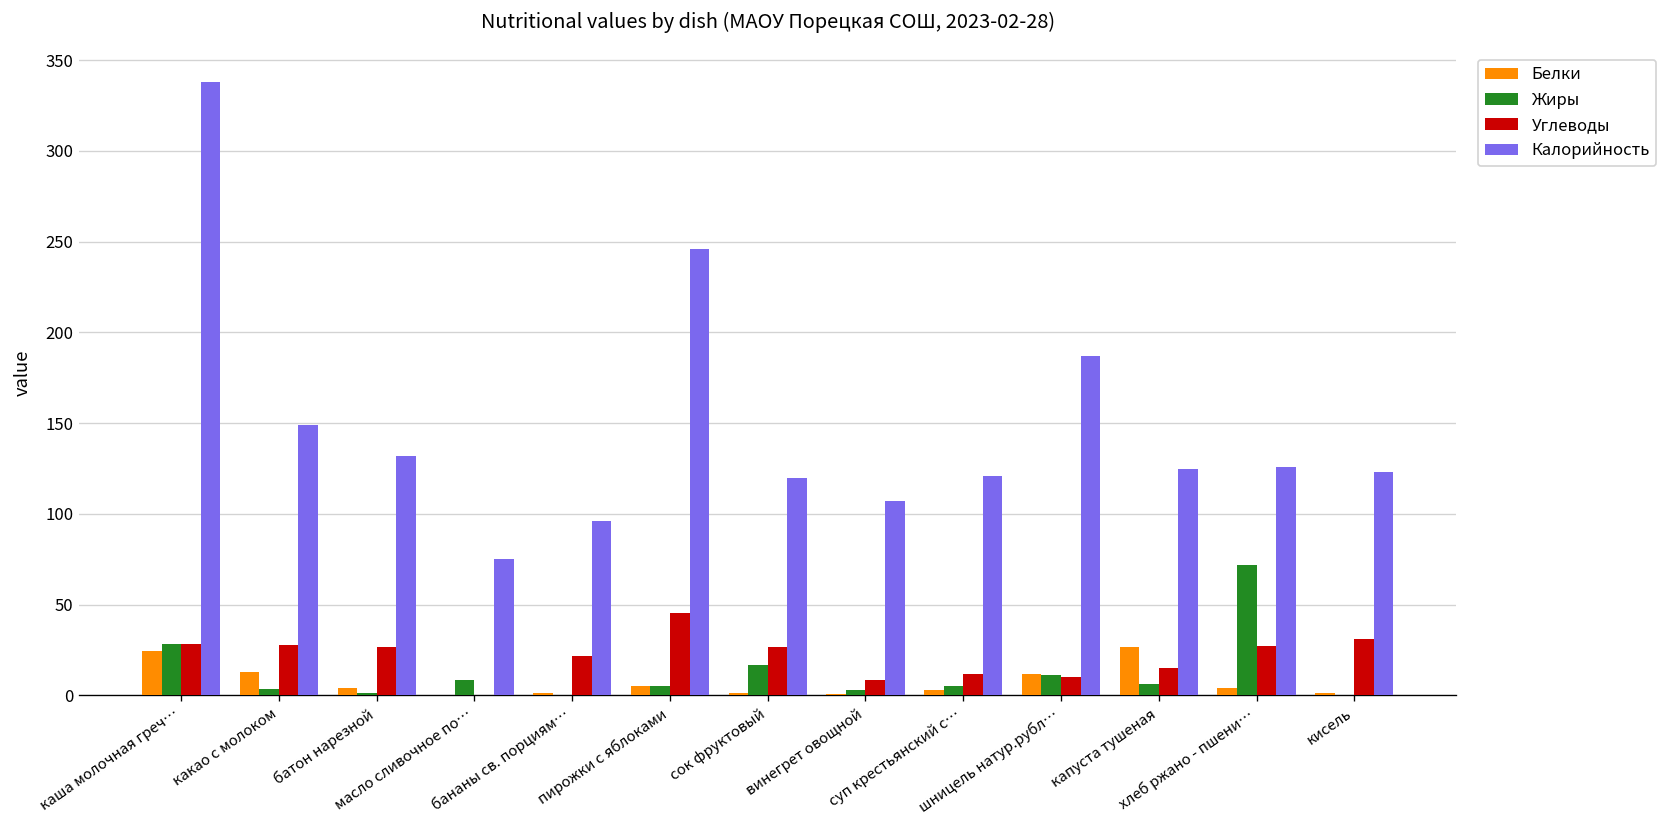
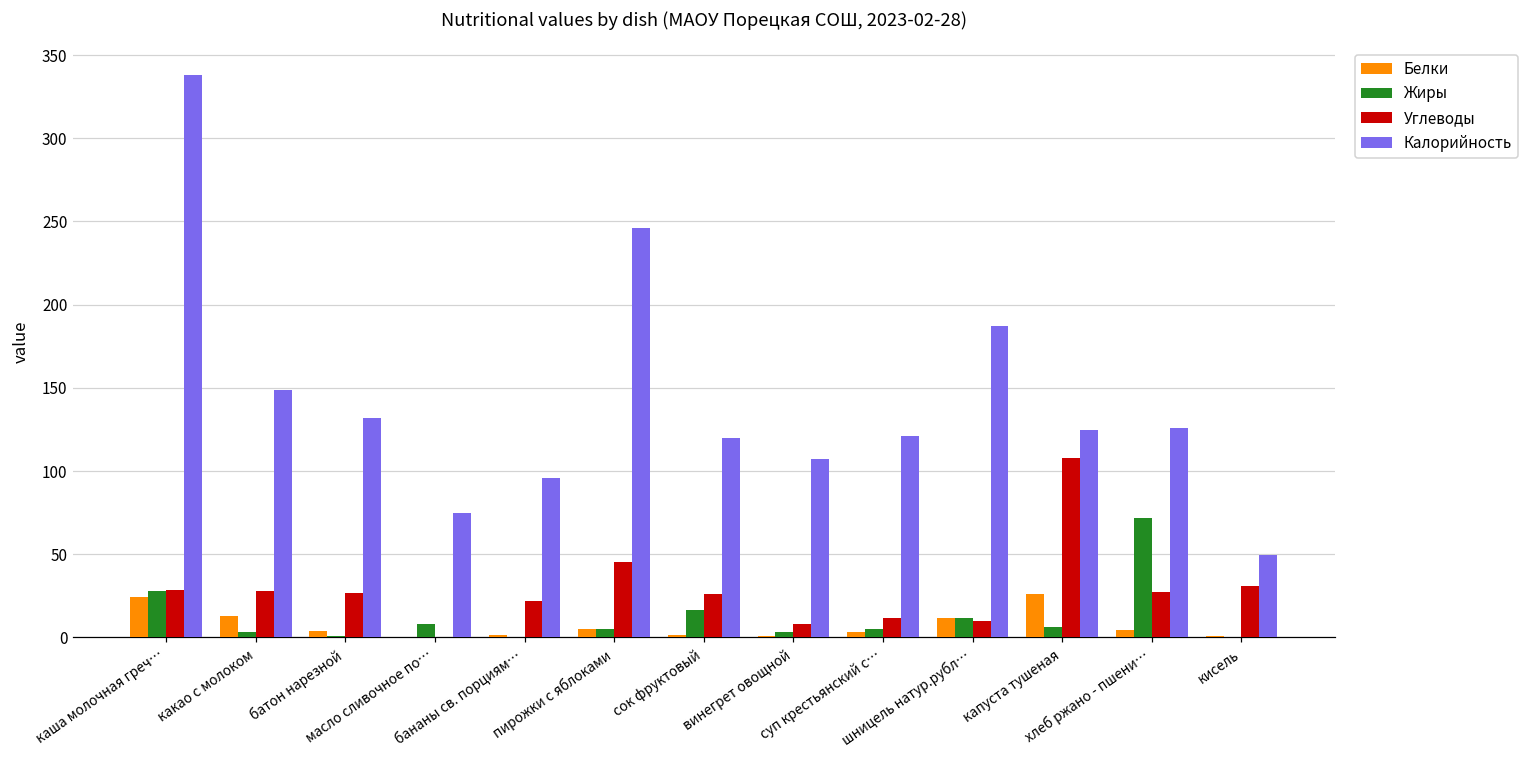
  {
    "Белки": {
      "каша молочная греч…": 25,
      "какао с молоком": 13,
      "батон нарезной": 4,
      "пирожки с яблоками": 5,
      "суп крестьянский с…": 3,
      "шницель натур.рубл…": 12,
      "капуста тушеная": 26,
      "хлеб ржано - пшени…": 4
    },
    "Жиры": {
      "каша молочная греч…": 28,
      "какао с молоком": 3,
      "масло сливочное по…": 8,
      "пирожки с яблоками": 5,
      "сок фруктовый": 17,
      "винегрет овощной": 3,
      "суп крестьянский с…": 5,
      "шницель натур.рубл…": 12,
      "капуста тушеная": 6,
      "хлеб ржано - пшени…": 72,
      "кисель": 0
    },
    "Углеводы": {
      "каша молочная греч…": 28,
      "какао с молоком": 28,
      "батон нарезной": 27,
      "бананы св. порциям…": 22,
      "пирожки с яблоками": 45,
      "сок фруктовый": 26,
      "винегрет овощной": 8,
      "суп крестьянский с…": 12,
      "шницель натур.рубл…": 10,
-     "капуста тушеная": 15,
+     "капуста тушеная": 108,
      "хлеб ржано - пшени…": 27,
      "кисель": 31
    },
    "Калорийность": {
      "каша молочная греч…": 338,
      "какао с молоком": 149,
      "батон нарезной": 132,
      "масло сливочное по…": 75,
      "бананы св. порциям…": 96,
      "пирожки с яблоками": 246,
      "сок фруктовый": 120,
      "винегрет овощной": 107,
      "суп крестьянский с…": 121,
      "шницель натур.рубл…": 187,
      "капуста тушеная": 125,
      "хлеб ржано - пшени…": 126,
-     "кисель": 123
+     "кисель": 50
    }
  }
